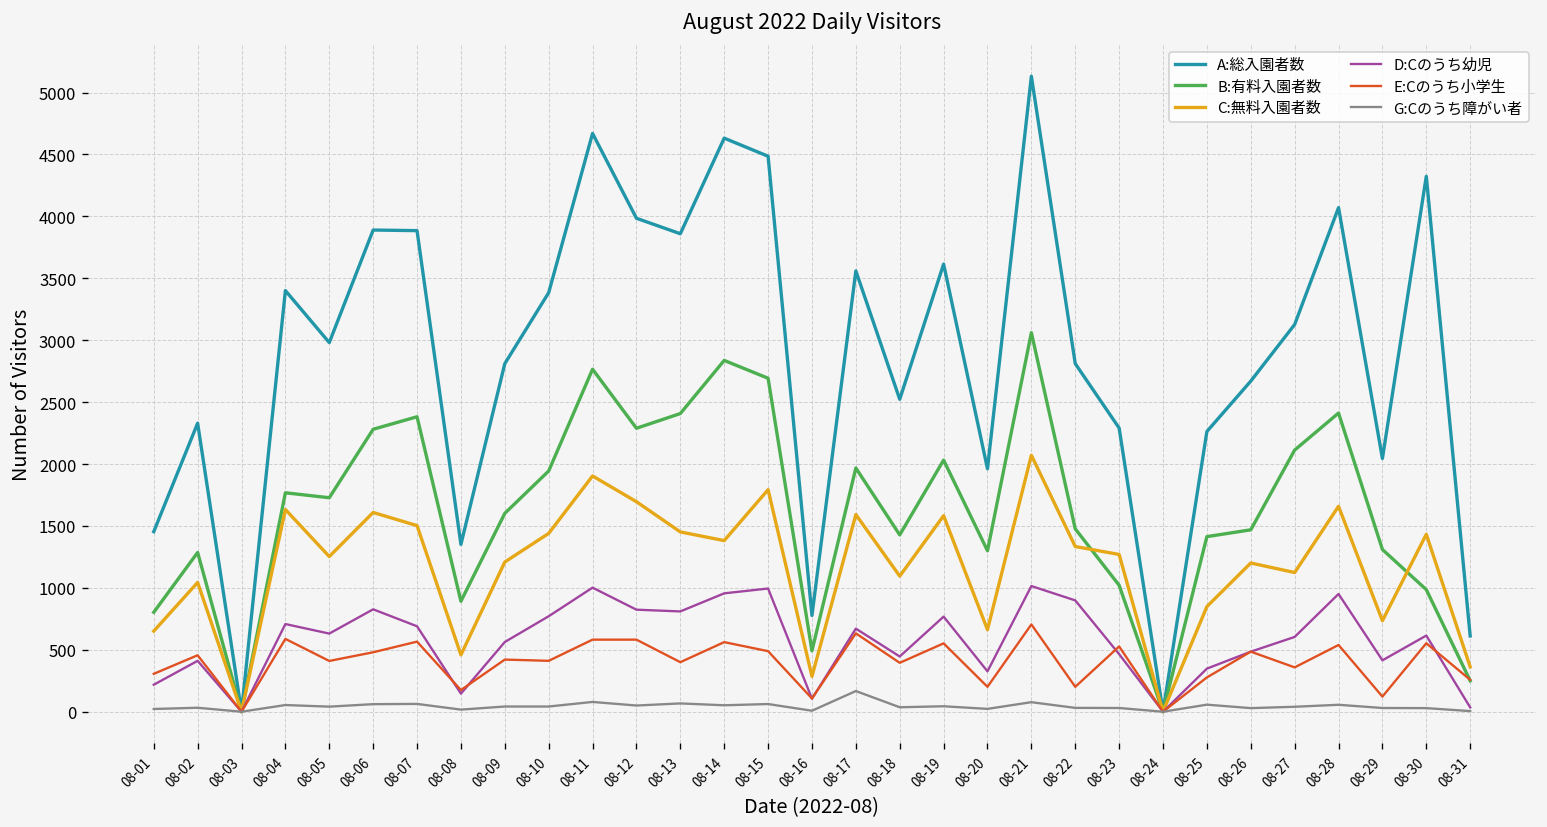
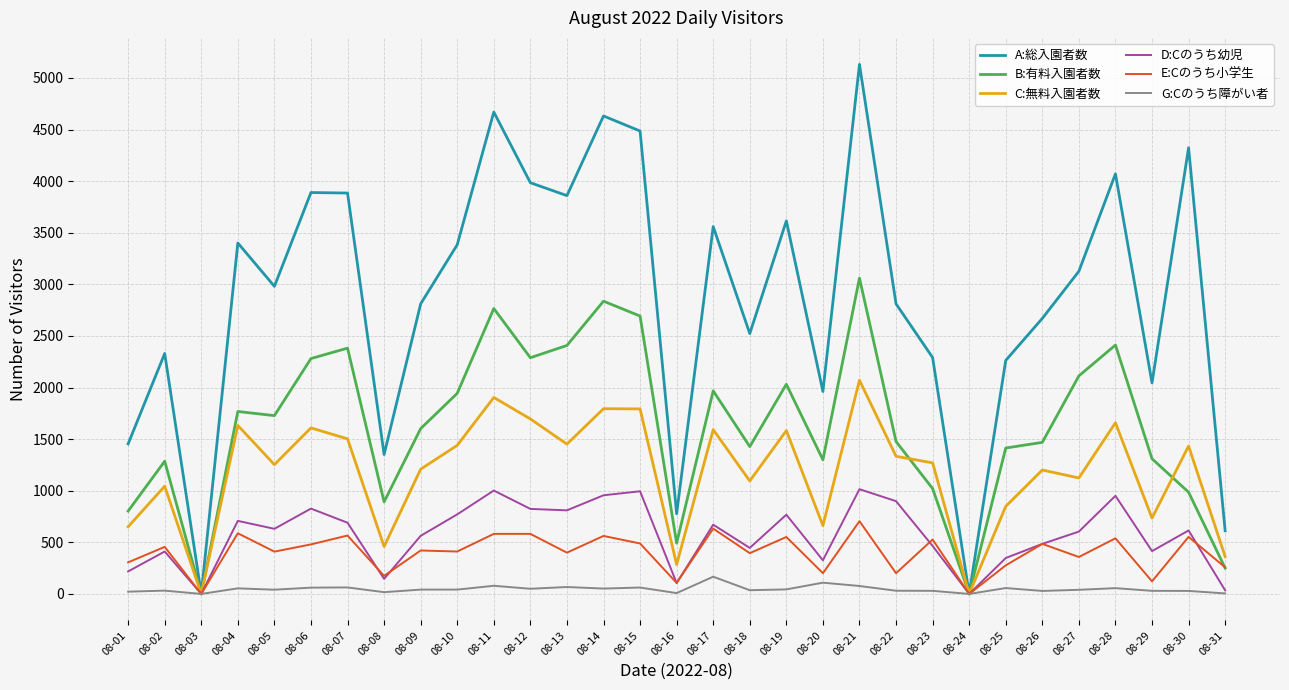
  {
    "A:総入園者数": {
      "08-01": 1450,
      "08-02": 2330,
      "08-04": 3400,
      "08-05": 2980,
      "08-06": 3890,
      "08-07": 3890,
      "08-08": 1350,
      "08-09": 2810,
      "08-10": 3380,
      "08-11": 4670,
      "08-12": 3990,
      "08-13": 3860,
      "08-14": 4630,
      "08-15": 4490,
      "08-16": 780,
      "08-17": 3560,
      "08-18": 2520,
      "08-19": 3620,
      "08-20": 1960,
      "08-21": 5130,
      "08-22": 2810,
      "08-23": 2290,
      "08-25": 2260,
      "08-26": 2670,
      "08-27": 3130,
      "08-28": 4070,
      "08-29": 2050,
      "08-30": 4320,
      "08-31": 610
    },
    "B:有料入園者数": {
      "08-01": 800,
      "08-02": 1290,
      "08-04": 1770,
      "08-05": 1730,
      "08-06": 2280,
      "08-07": 2380,
      "08-08": 890,
      "08-09": 1600,
      "08-10": 1940,
      "08-11": 2770,
      "08-12": 2290,
      "08-13": 2410,
      "08-14": 2840,
      "08-15": 2690,
      "08-16": 490,
      "08-17": 1970,
      "08-18": 1430,
      "08-19": 2030,
      "08-20": 1300,
      "08-21": 3060,
      "08-22": 1480,
      "08-23": 1020,
      "08-25": 1410,
      "08-26": 1470,
      "08-27": 2110,
      "08-28": 2410,
      "08-29": 1310,
      "08-30": 990
    },
    "C:無料入園者数": {
      "08-01": 650,
      "08-02": 1040,
      "08-04": 1630,
      "08-05": 1250,
      "08-06": 1610,
      "08-07": 1500,
      "08-08": 460,
      "08-09": 1210,
      "08-10": 1440,
      "08-11": 1900,
      "08-12": 1700,
      "08-13": 1450,
-     "08-14": 1380,
+     "08-14": 1800,
      "08-15": 1790,
      "08-16": 290,
      "08-17": 1590,
      "08-18": 1100,
      "08-19": 1580,
      "08-20": 660,
      "08-21": 2070,
      "08-22": 1330,
      "08-23": 1270,
      "08-25": 850,
      "08-26": 1200,
      "08-27": 1120,
      "08-28": 1660,
      "08-29": 740,
      "08-30": 1430,
      "08-31": 360
    },
    "D:Cのうち幼児": {
      "08-01": 220,
      "08-02": 410,
      "08-04": 710,
      "08-05": 630,
      "08-06": 830,
      "08-07": 690,
      "08-08": 150,
      "08-09": 560,
      "08-10": 770,
      "08-11": 1000,
      "08-12": 820,
      "08-13": 810,
      "08-14": 960,
      "08-15": 1000,
      "08-17": 670,
      "08-18": 450,
      "08-19": 770,
      "08-20": 330,
      "08-21": 1020,
      "08-22": 900,
      "08-23": 470,
      "08-25": 350,
      "08-27": 600,
      "08-28": 950,
      "08-29": 420,
      "08-30": 620,
      "08-31": 40
    },
    "E:Cのうち小学生": {
      "08-01": 310,
      "08-02": 460,
      "08-04": 590,
      "08-05": 410,
      "08-06": 480,
      "08-07": 570,
      "08-08": 180,
      "08-09": 420,
      "08-10": 410,
      "08-11": 580,
      "08-12": 580,
      "08-13": 400,
      "08-14": 560,
      "08-15": 490,
      "08-17": 630,
      "08-18": 400,
      "08-19": 550,
      "08-20": 200,
      "08-21": 710,
      "08-22": 200,
      "08-23": 530,
      "08-25": 280,
      "08-27": 360,
      "08-28": 540,
      "08-29": 120,
      "08-30": 550
    },
    "G:Cのうち障がい者": {
      "08-01": 20,
      "08-02": 30,
      "08-04": 50,
      "08-05": 40,
      "08-06": 60,
      "08-07": 60,
      "08-08": 20,
      "08-09": 40,
      "08-10": 40,
      "08-11": 80,
      "08-12": 50,
      "08-13": 70,
      "08-14": 50,
      "08-15": 60,
      "08-16": 10,
      "08-17": 170,
      "08-18": 40,
      "08-19": 40,
-     "08-20": 20,
+     "08-20": 110,
      "08-21": 80,
      "08-22": 30,
      "08-23": 30,
      "08-25": 60,
      "08-26": 30,
      "08-27": 40,
      "08-28": 60,
      "08-29": 30,
      "08-30": 30,
      "08-31": 10
    }
  }
